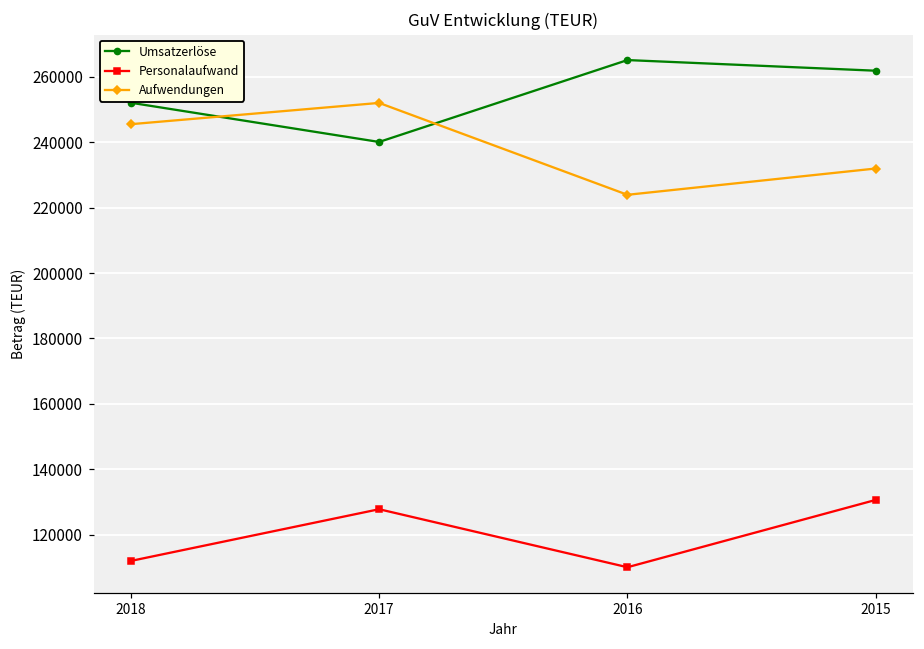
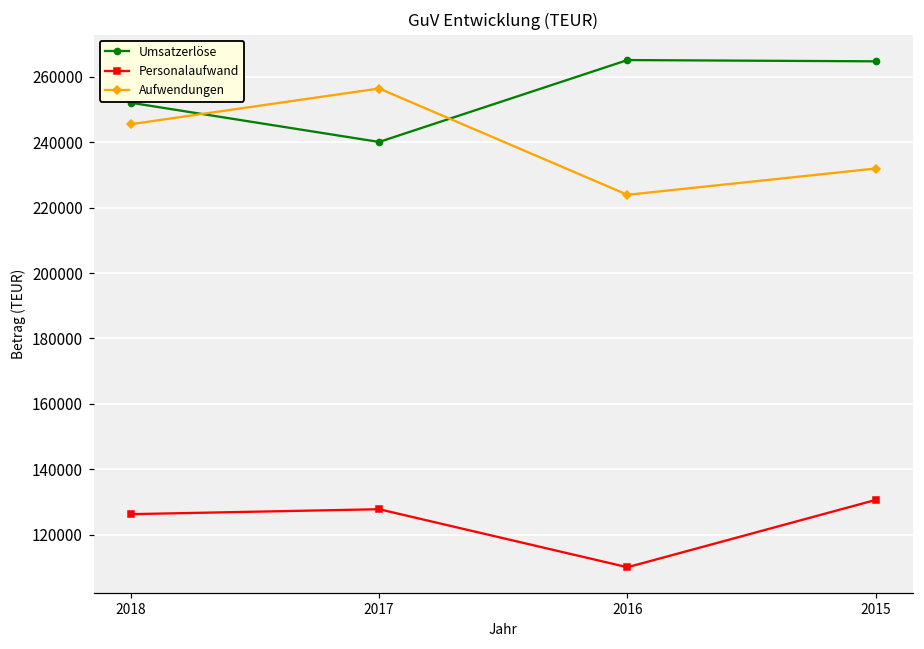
  {
    "Umsatzerlöse": {
      "2018": 252000,
      "2017": 240000,
      "2016": 265000,
-     "2015": 262000
+     "2015": 265000
    },
    "Personalaufwand": {
-     "2018": 112000,
+     "2018": 126000,
      "2017": 128000,
      "2016": 110000,
      "2015": 131000
    },
    "Aufwendungen": {
      "2018": 246000,
-     "2017": 252000,
+     "2017": 256000,
      "2016": 224000,
      "2015": 232000
    }
  }
